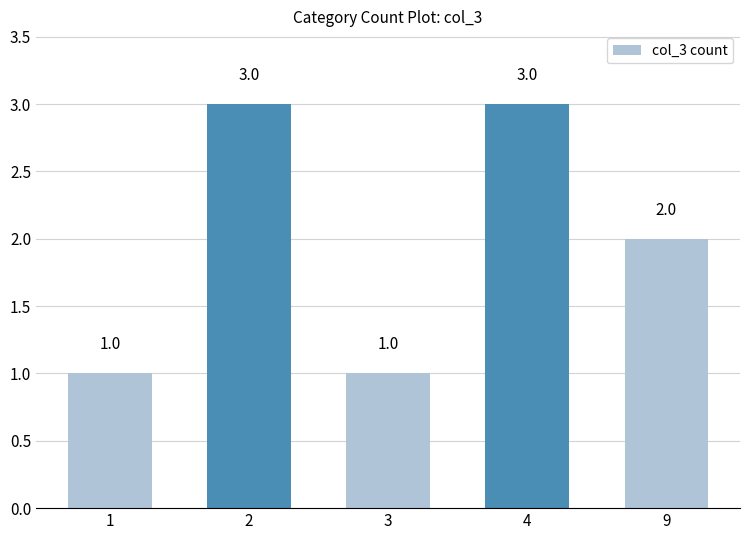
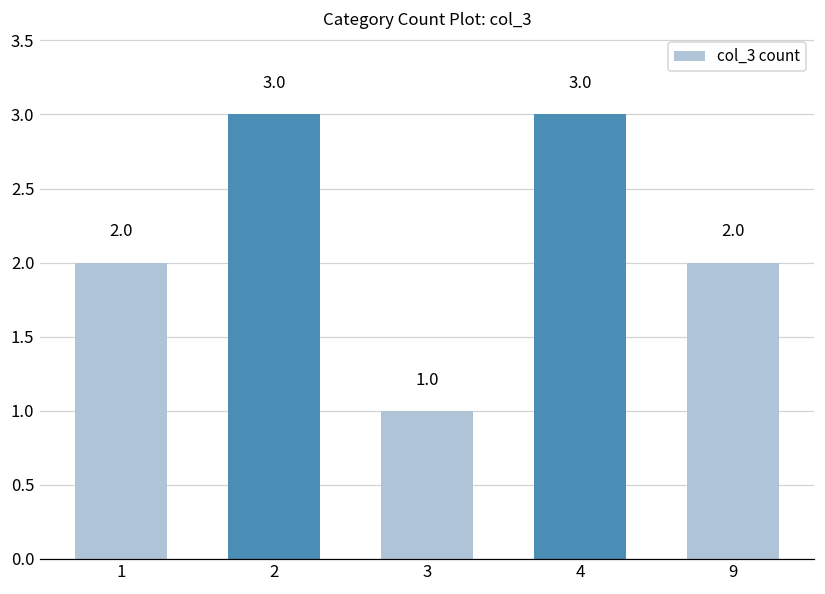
  {
-   "1": 1.0,
+   "1": 2.0,
    "2": 3.0,
    "3": 1.0,
    "4": 3.0,
    "9": 2.0
  }
